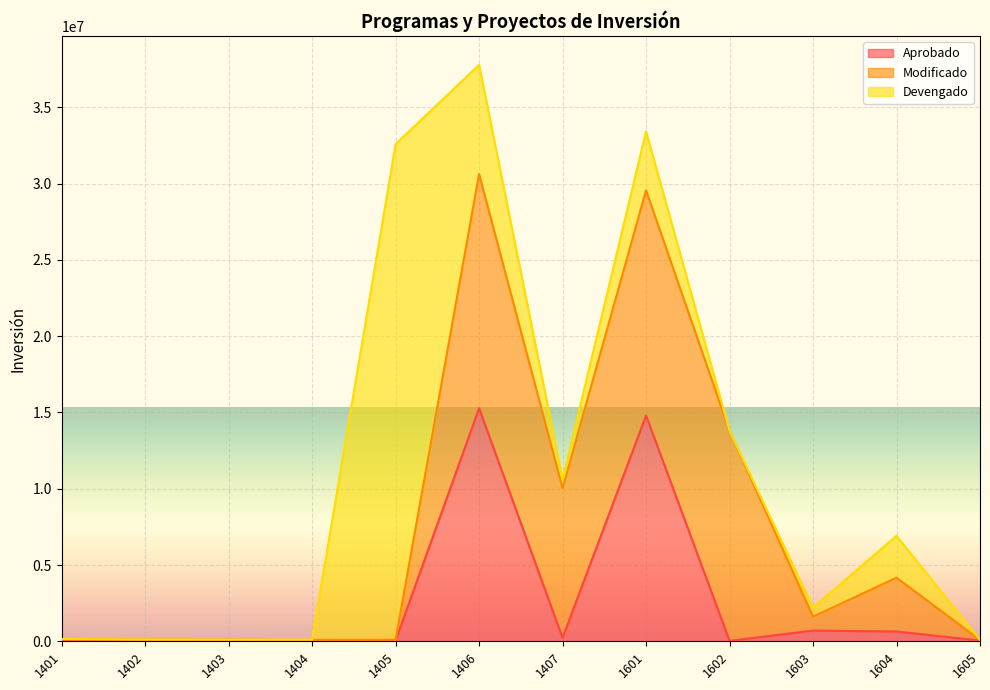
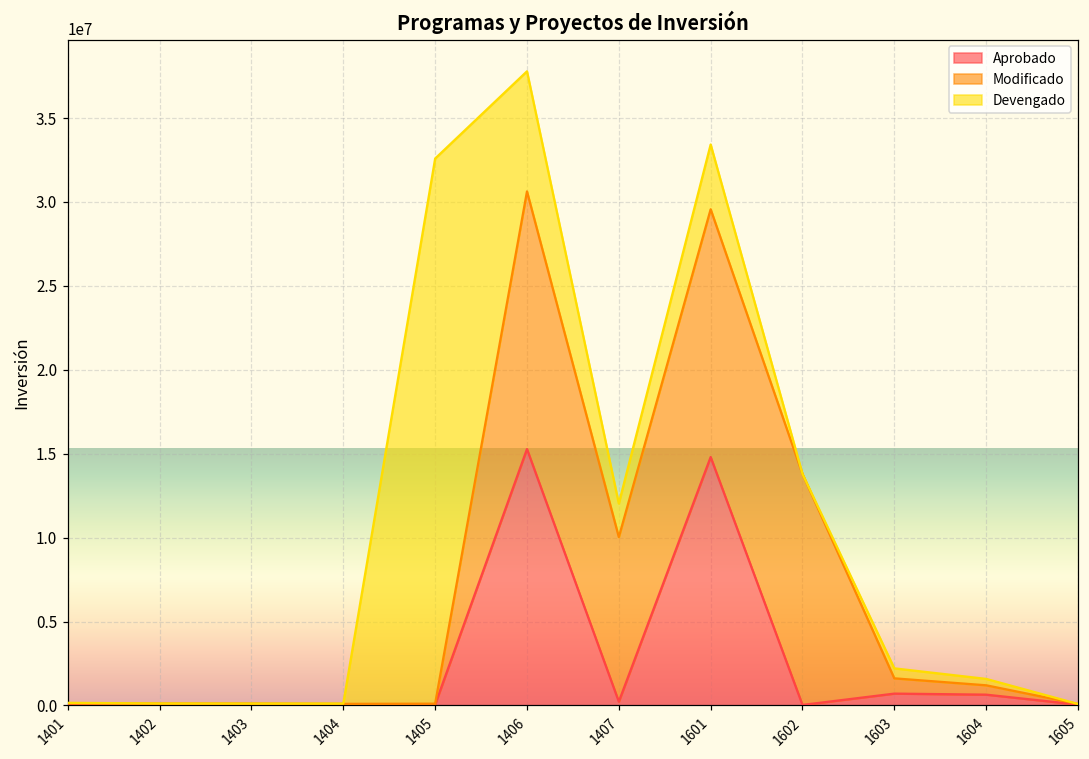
  {
    "Aprobado": {
      "1406": 15300000,
      "1407": 200000,
      "1601": 14800000,
      "1602": 0,
      "1603": 700000,
      "1604": 600000
    },
    "Modificado": {
      "1406": 15400000,
      "1407": 9800000,
      "1601": 14800000,
      "1603": 900000,
-     "1604": 3500000
+     "1604": 600000
    },
    "Devengado": {
      "1405": 32500000,
      "1406": 7200000,
-     "1407": 600000,
+     "1407": 2000000,
      "1601": 3900000,
      "1603": 600000,
-     "1604": 2700000
+     "1604": 400000
    }
  }
